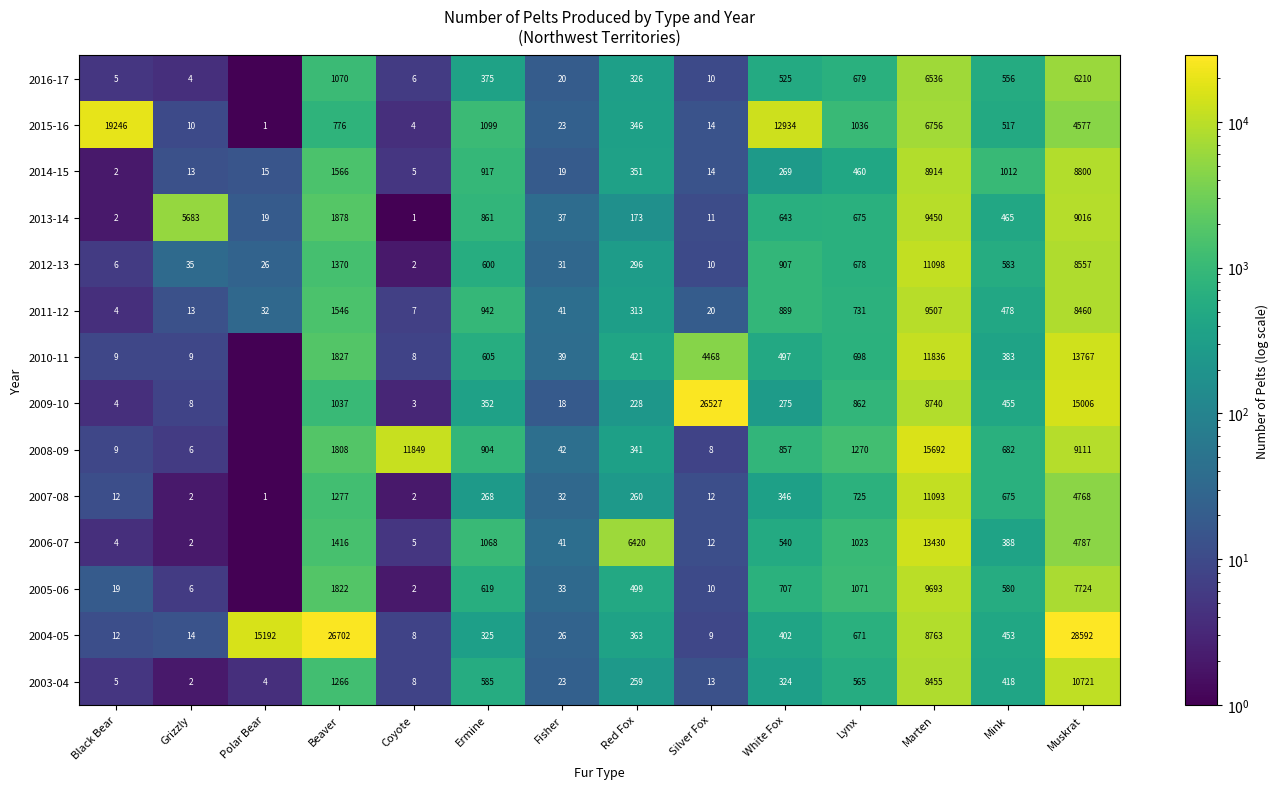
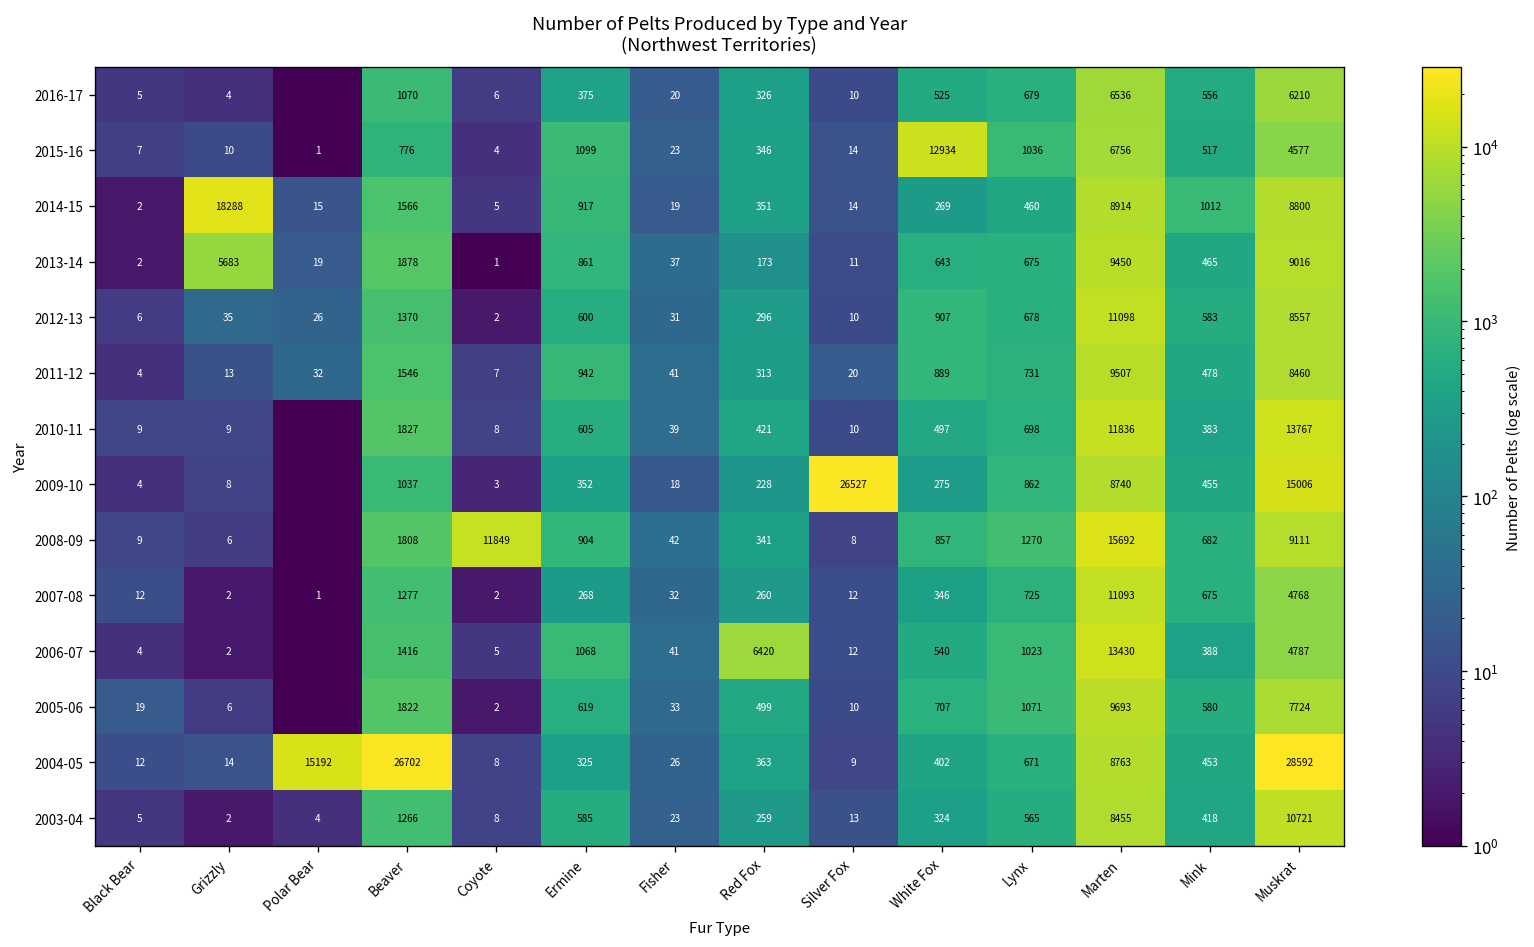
  {
    "2016-17": {
      "Black Bear": 5,
      "Grizzly": 4,
      "Beaver": 1070,
      "Coyote": 6,
      "Ermine": 375,
      "Fisher": 20,
      "Red Fox": 326,
      "Silver Fox": 10,
      "White Fox": 525,
      "Lynx": 679,
      "Marten": 6536,
      "Mink": 556,
      "Muskrat": 6210
    },
    "2015-16": {
-     "Black Bear": 19246,
+     "Black Bear": 7,
      "Grizzly": 10,
      "Polar Bear": 1,
      "Beaver": 776,
      "Coyote": 4,
      "Ermine": 1099,
      "Fisher": 23,
      "Red Fox": 346,
      "Silver Fox": 14,
      "White Fox": 12934,
      "Lynx": 1036,
      "Marten": 6756,
      "Mink": 517,
      "Muskrat": 4577
    },
    "2014-15": {
      "Black Bear": 2,
-     "Grizzly": 13,
+     "Grizzly": 18288,
      "Polar Bear": 15,
      "Beaver": 1566,
      "Coyote": 5,
      "Ermine": 917,
      "Fisher": 19,
      "Red Fox": 351,
      "Silver Fox": 14,
      "White Fox": 269,
      "Lynx": 460,
      "Marten": 8914,
      "Mink": 1012,
      "Muskrat": 8800
    },
    "2013-14": {
      "Black Bear": 2,
      "Grizzly": 5683,
      "Polar Bear": 19,
      "Beaver": 1878,
      "Coyote": 1,
      "Ermine": 861,
      "Fisher": 37,
      "Red Fox": 173,
      "Silver Fox": 11,
      "White Fox": 643,
      "Lynx": 675,
      "Marten": 9450,
      "Mink": 465,
      "Muskrat": 9016
    },
    "2012-13": {
      "Black Bear": 6,
      "Grizzly": 35,
      "Polar Bear": 26,
      "Beaver": 1370,
      "Coyote": 2,
      "Ermine": 600,
      "Fisher": 31,
      "Red Fox": 296,
      "Silver Fox": 10,
      "White Fox": 907,
      "Lynx": 678,
      "Marten": 11098,
      "Mink": 583,
      "Muskrat": 8557
    },
    "2011-12": {
      "Black Bear": 4,
      "Grizzly": 13,
      "Polar Bear": 32,
      "Beaver": 1546,
      "Coyote": 7,
      "Ermine": 942,
      "Fisher": 41,
      "Red Fox": 313,
      "Silver Fox": 20,
      "White Fox": 889,
      "Lynx": 731,
      "Marten": 9507,
      "Mink": 478,
      "Muskrat": 8460
    },
    "2010-11": {
      "Black Bear": 9,
      "Grizzly": 9,
      "Beaver": 1827,
      "Coyote": 8,
      "Ermine": 605,
      "Fisher": 39,
      "Red Fox": 421,
-     "Silver Fox": 4468,
+     "Silver Fox": 10,
      "White Fox": 497,
      "Lynx": 698,
      "Marten": 11836,
      "Mink": 383,
      "Muskrat": 13767
    },
    "2009-10": {
      "Black Bear": 4,
      "Grizzly": 8,
      "Beaver": 1037,
      "Coyote": 3,
      "Ermine": 352,
      "Fisher": 18,
      "Red Fox": 228,
      "Silver Fox": 26527,
      "White Fox": 275,
      "Lynx": 862,
      "Marten": 8740,
      "Mink": 455,
      "Muskrat": 15006
    },
    "2008-09": {
      "Black Bear": 9,
      "Grizzly": 6,
      "Beaver": 1808,
      "Coyote": 11849,
      "Ermine": 904,
      "Fisher": 42,
      "Red Fox": 341,
      "Silver Fox": 8,
      "White Fox": 857,
      "Lynx": 1270,
      "Marten": 15692,
      "Mink": 682,
      "Muskrat": 9111
    },
    "2007-08": {
      "Black Bear": 12,
      "Grizzly": 2,
      "Polar Bear": 1,
      "Beaver": 1277,
      "Coyote": 2,
      "Ermine": 268,
      "Fisher": 32,
      "Red Fox": 260,
      "Silver Fox": 12,
      "White Fox": 346,
      "Lynx": 725,
      "Marten": 11093,
      "Mink": 675,
      "Muskrat": 4768
    },
    "2006-07": {
      "Black Bear": 4,
      "Grizzly": 2,
      "Beaver": 1416,
      "Coyote": 5,
      "Ermine": 1068,
      "Fisher": 41,
      "Red Fox": 6420,
      "Silver Fox": 12,
      "White Fox": 540,
      "Lynx": 1023,
      "Marten": 13430,
      "Mink": 388,
      "Muskrat": 4787
    },
    "2005-06": {
      "Black Bear": 19,
      "Grizzly": 6,
      "Beaver": 1822,
      "Coyote": 2,
      "Ermine": 619,
      "Fisher": 33,
      "Red Fox": 499,
      "Silver Fox": 10,
      "White Fox": 707,
      "Lynx": 1071,
      "Marten": 9693,
      "Mink": 580,
      "Muskrat": 7724
    },
    "2004-05": {
      "Black Bear": 12,
      "Grizzly": 14,
      "Polar Bear": 15192,
      "Beaver": 26702,
      "Coyote": 8,
      "Ermine": 325,
      "Fisher": 26,
      "Red Fox": 363,
      "Silver Fox": 9,
      "White Fox": 402,
      "Lynx": 671,
      "Marten": 8763,
      "Mink": 453,
      "Muskrat": 28592
    },
    "2003-04": {
      "Black Bear": 5,
      "Grizzly": 2,
      "Polar Bear": 4,
      "Beaver": 1266,
      "Coyote": 8,
      "Ermine": 585,
      "Fisher": 23,
      "Red Fox": 259,
      "Silver Fox": 13,
      "White Fox": 324,
      "Lynx": 565,
      "Marten": 8455,
      "Mink": 418,
      "Muskrat": 10721
    }
  }
